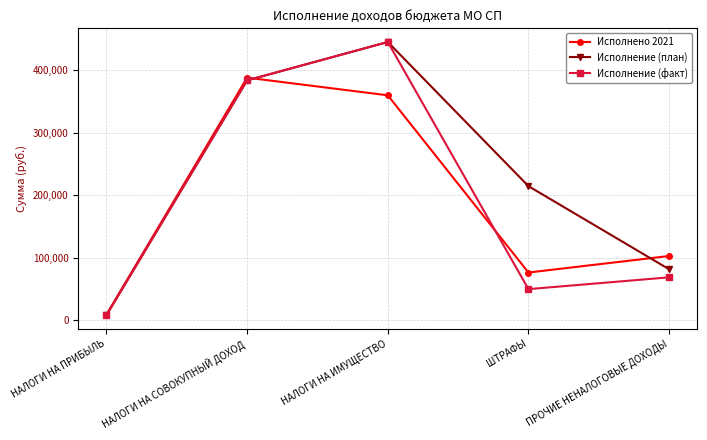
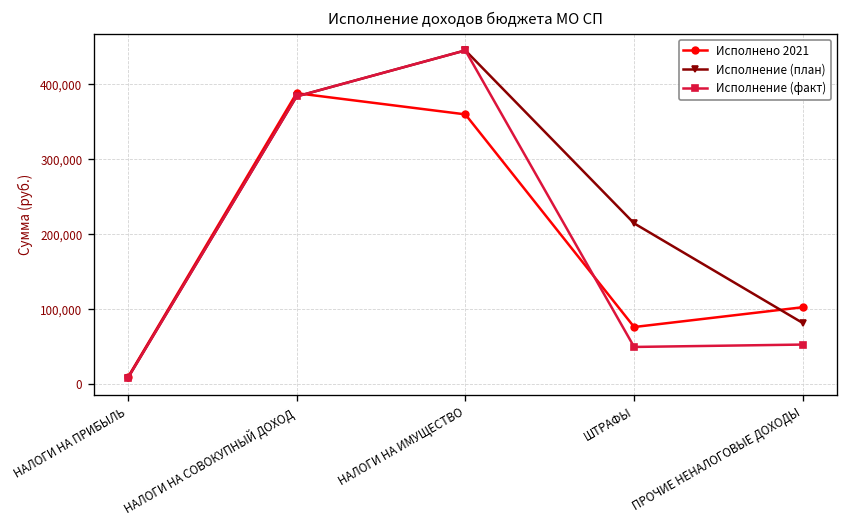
  {
    "Исполнено 2021": {
      "НАЛОГИ НА СОВОКУПНЫЙ ДОХОД": "390,000",
      "НАЛОГИ НА ИМУЩЕСТВО": "360,000",
      "ШТРАФЫ": "80,000",
      "ПРОЧИЕ НЕНАЛОГОВЫЕ ДОХОДЫ": "100,000"
    },
    "Исполнение (план)": {
      "ШТРАФЫ": "210,000",
      "ПРОЧИЕ НЕНАЛОГОВЫЕ ДОХОДЫ": "80,000"
    },
    "Исполнение (факт)": {
      "ШТРАФЫ": "50,000",
-     "ПРОЧИЕ НЕНАЛОГОВЫЕ ДОХОДЫ": "70,000"
+     "ПРОЧИЕ НЕНАЛОГОВЫЕ ДОХОДЫ": "50,000"
    }
  }
